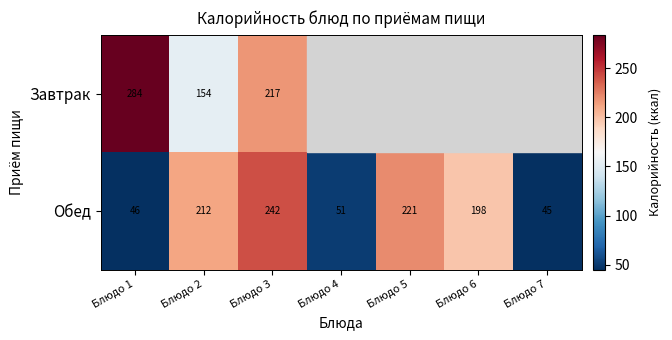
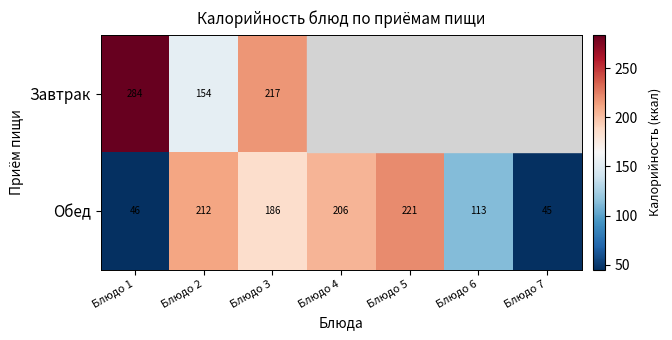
  {
    "Завтрак": {
      "Блюдо 1": 284,
      "Блюдо 2": 154,
      "Блюдо 3": 217
    },
    "Обед": {
      "Блюдо 1": 46,
      "Блюдо 2": 212,
-     "Блюдо 3": 242,
-     "Блюдо 4": 51,
+     "Блюдо 3": 186,
+     "Блюдо 4": 206,
      "Блюдо 5": 221,
-     "Блюдо 6": 198,
+     "Блюдо 6": 113,
      "Блюдо 7": 45
    }
  }
